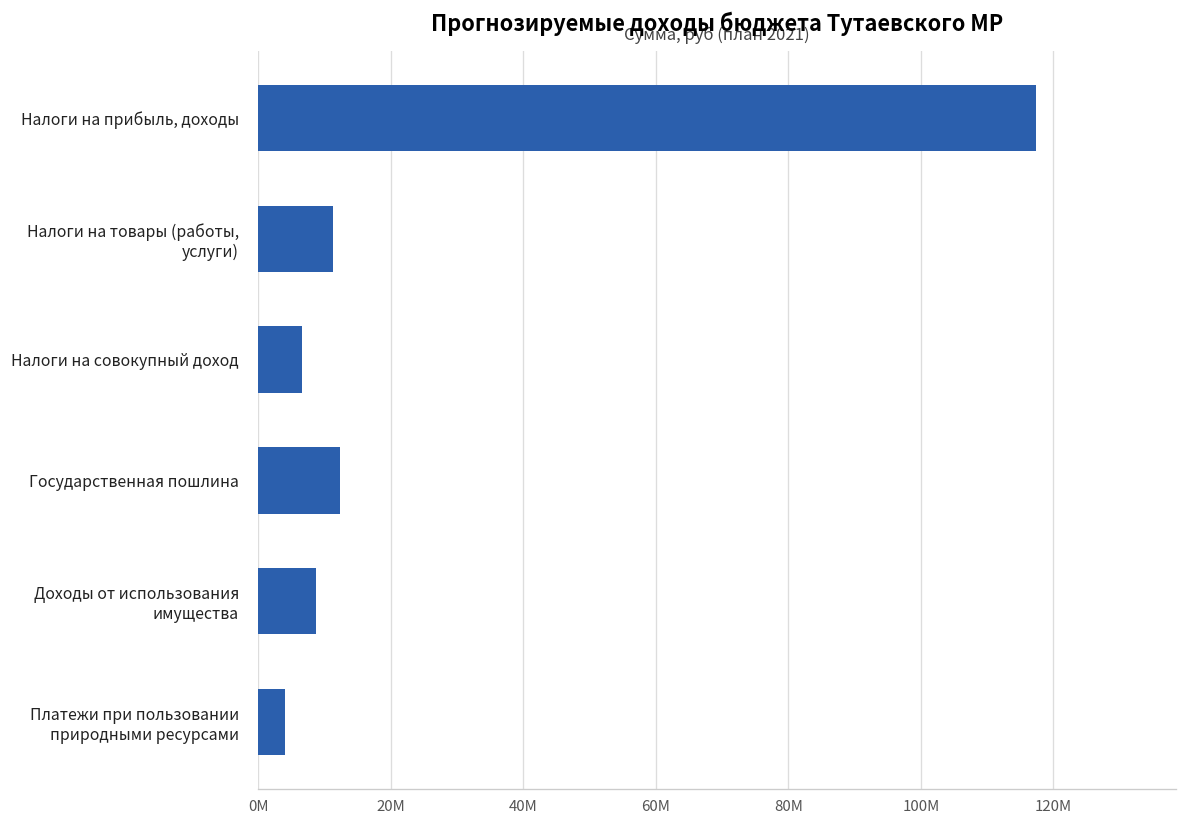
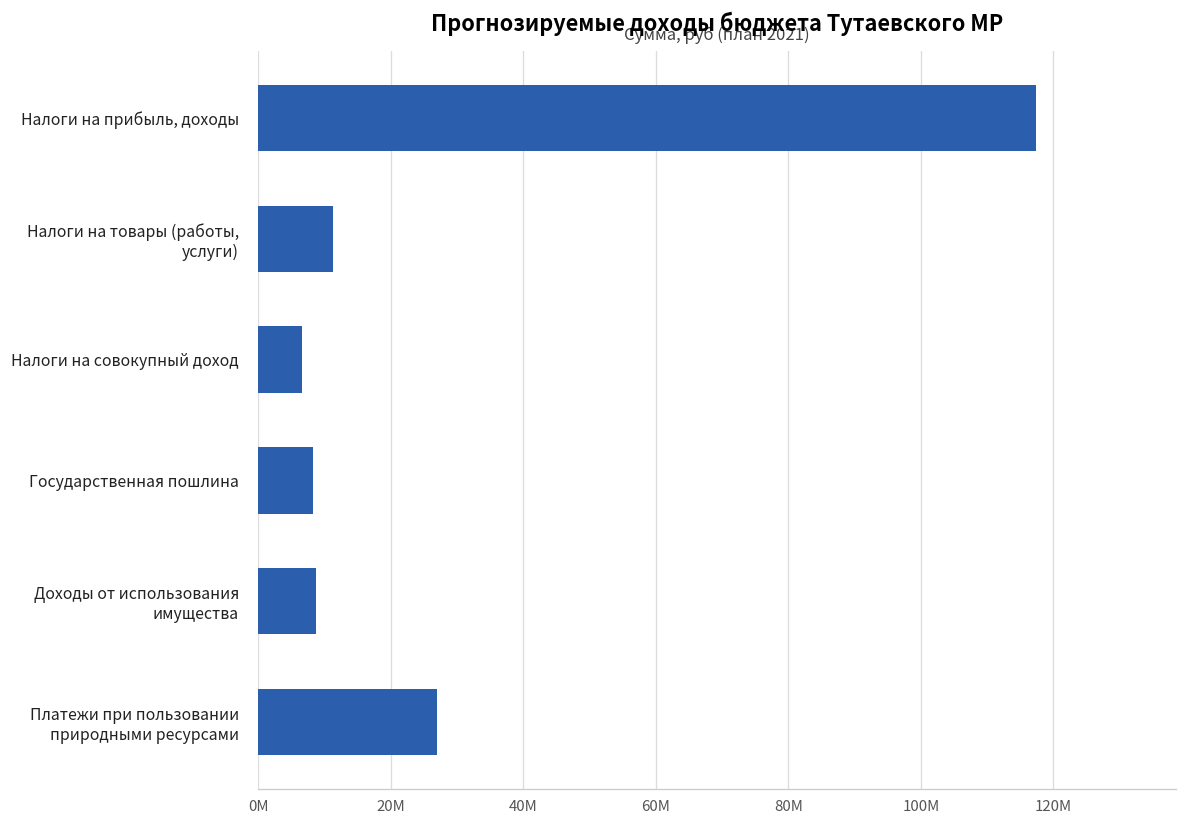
  {
    "Налоги на прибыль, доходы": 117000000,
    "Налоги на товары (работы, услуги)": 11000000,
    "Налоги на совокупный доход": 7000000,
-   "Государственная пошлина": 12000000,
+   "Государственная пошлина": 8000000,
    "Доходы от использования имущества": 9000000,
-   "Платежи при пользовании природными ресурсами": 4000000
+   "Платежи при пользовании природными ресурсами": 27000000
  }
